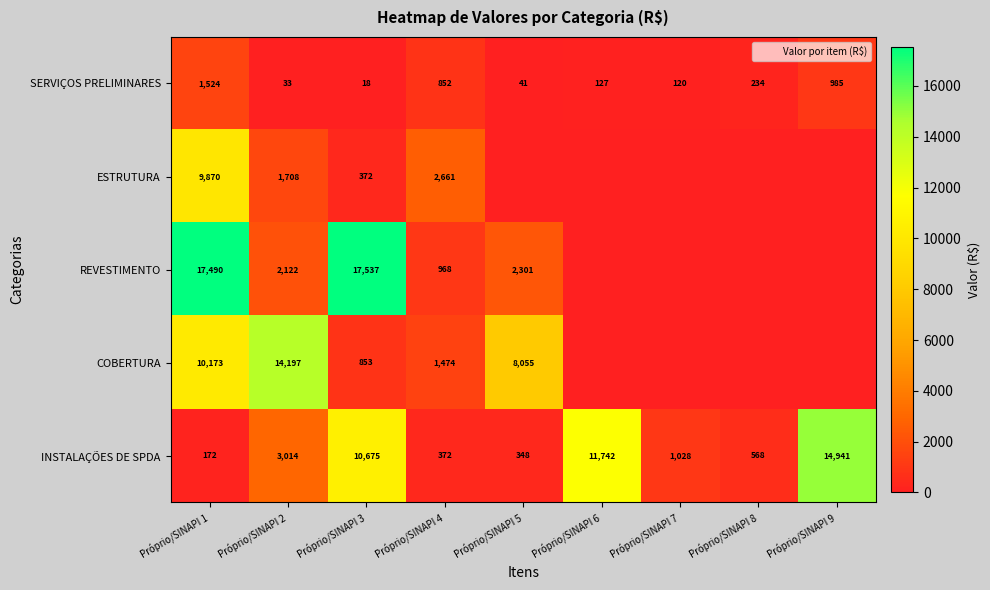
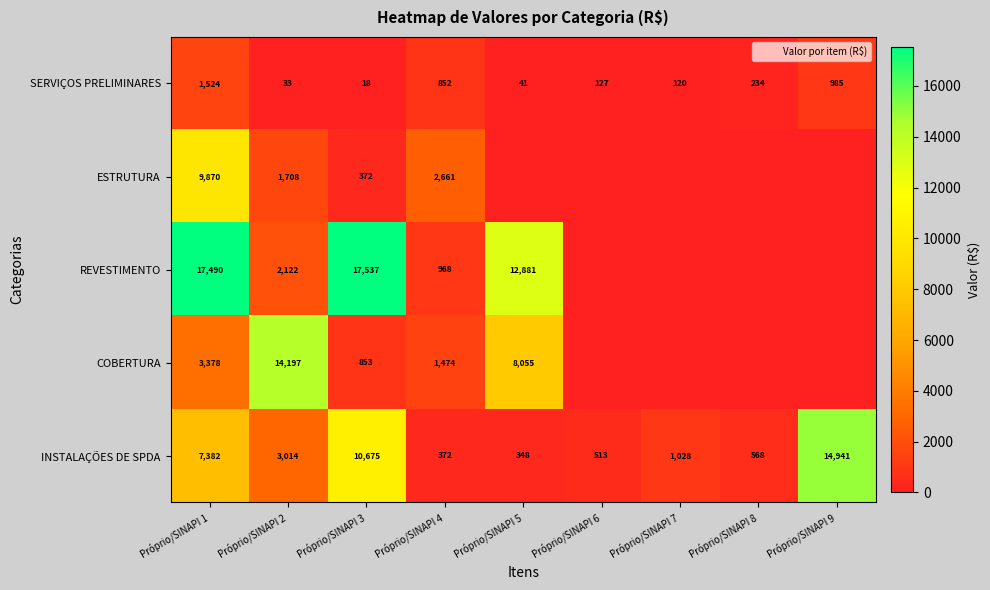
  {
    "SERVIÇOS PRELIMINARES": {
      "Próprio/SINAPI 1": "1,524",
      "Próprio/SINAPI 2": "33",
      "Próprio/SINAPI 3": "18",
      "Próprio/SINAPI 4": "852",
      "Próprio/SINAPI 5": "41",
      "Próprio/SINAPI 6": "127",
      "Próprio/SINAPI 7": "120",
      "Próprio/SINAPI 8": "234",
      "Próprio/SINAPI 9": "985"
    },
    "ESTRUTURA": {
      "Próprio/SINAPI 1": "9,870",
      "Próprio/SINAPI 2": "1,708",
      "Próprio/SINAPI 3": "372",
      "Próprio/SINAPI 4": "2,661"
    },
    "REVESTIMENTO": {
      "Próprio/SINAPI 1": "17,490",
      "Próprio/SINAPI 2": "2,122",
      "Próprio/SINAPI 3": "17,537",
      "Próprio/SINAPI 4": "968",
-     "Próprio/SINAPI 5": "2,301"
+     "Próprio/SINAPI 5": "12,881"
    },
    "COBERTURA": {
-     "Próprio/SINAPI 1": "10,173",
+     "Próprio/SINAPI 1": "3,378",
      "Próprio/SINAPI 2": "14,197",
      "Próprio/SINAPI 3": "853",
      "Próprio/SINAPI 4": "1,474",
      "Próprio/SINAPI 5": "8,055"
    },
    "INSTALAÇÕES DE SPDA": {
-     "Próprio/SINAPI 1": "172",
+     "Próprio/SINAPI 1": "7,382",
      "Próprio/SINAPI 2": "3,014",
      "Próprio/SINAPI 3": "10,675",
      "Próprio/SINAPI 4": "372",
      "Próprio/SINAPI 5": "348",
-     "Próprio/SINAPI 6": "11,742",
+     "Próprio/SINAPI 6": "513",
      "Próprio/SINAPI 7": "1,028",
      "Próprio/SINAPI 8": "568",
      "Próprio/SINAPI 9": "14,941"
    }
  }
